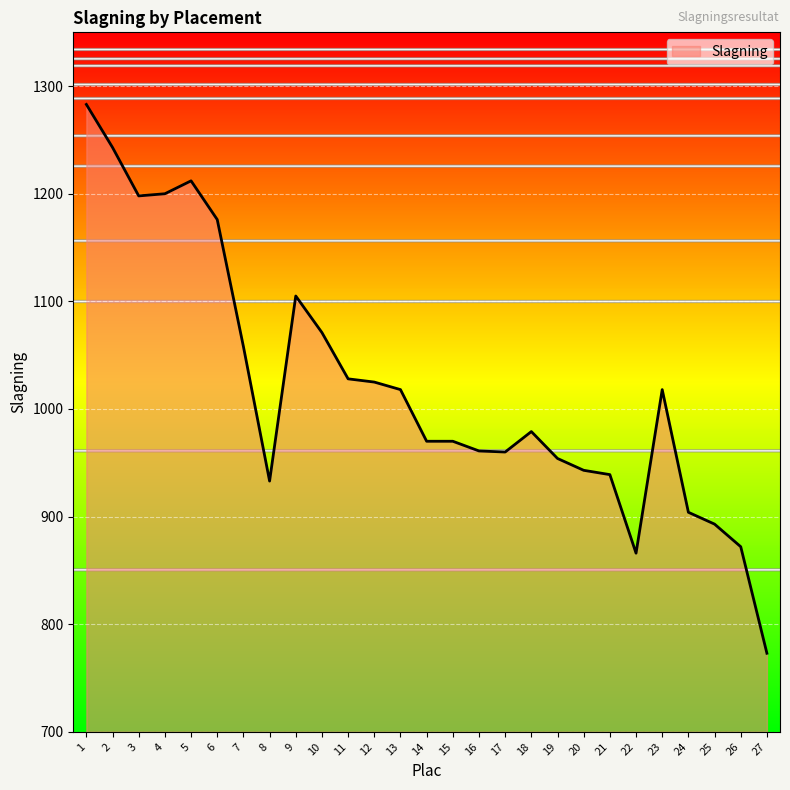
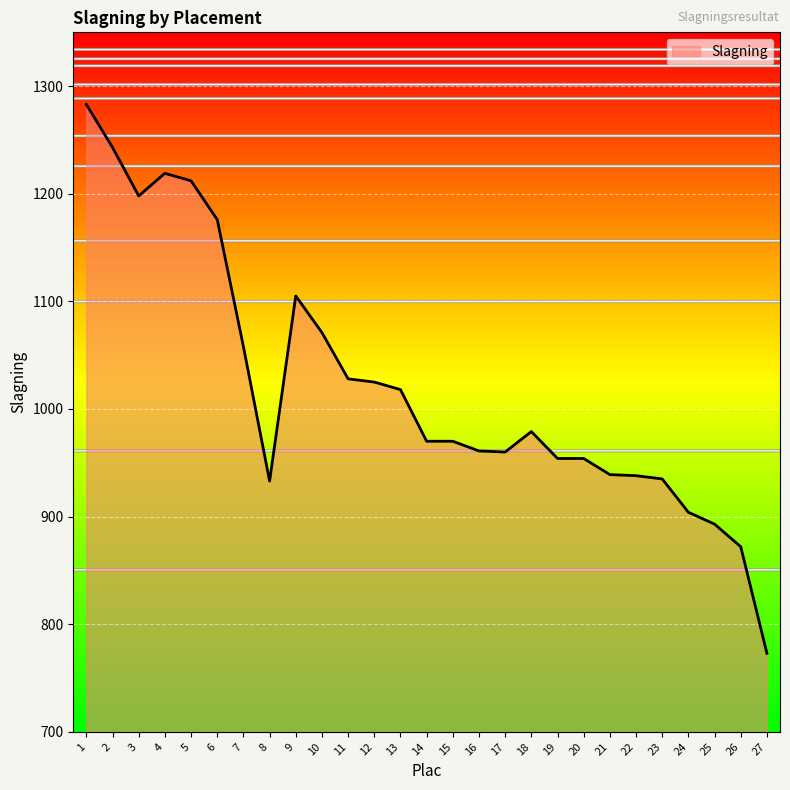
  {
    "1": 1283,
    "2": 1243,
    "3": 1198,
-   "4": 1200,
+   "4": 1219,
    "5": 1212,
    "6": 1176,
    "7": 1058,
    "8": 933,
    "9": 1105,
    "10": 1071,
    "11": 1028,
    "12": 1025,
    "13": 1018,
    "14": 970,
    "15": 970,
    "16": 961,
    "17": 960,
    "18": 979,
    "19": 954,
-   "20": 943,
+   "20": 954,
    "21": 939,
-   "22": 866,
-   "23": 1018,
+   "22": 938,
+   "23": 935,
    "24": 904,
    "25": 893,
    "26": 872,
    "27": 773
  }
